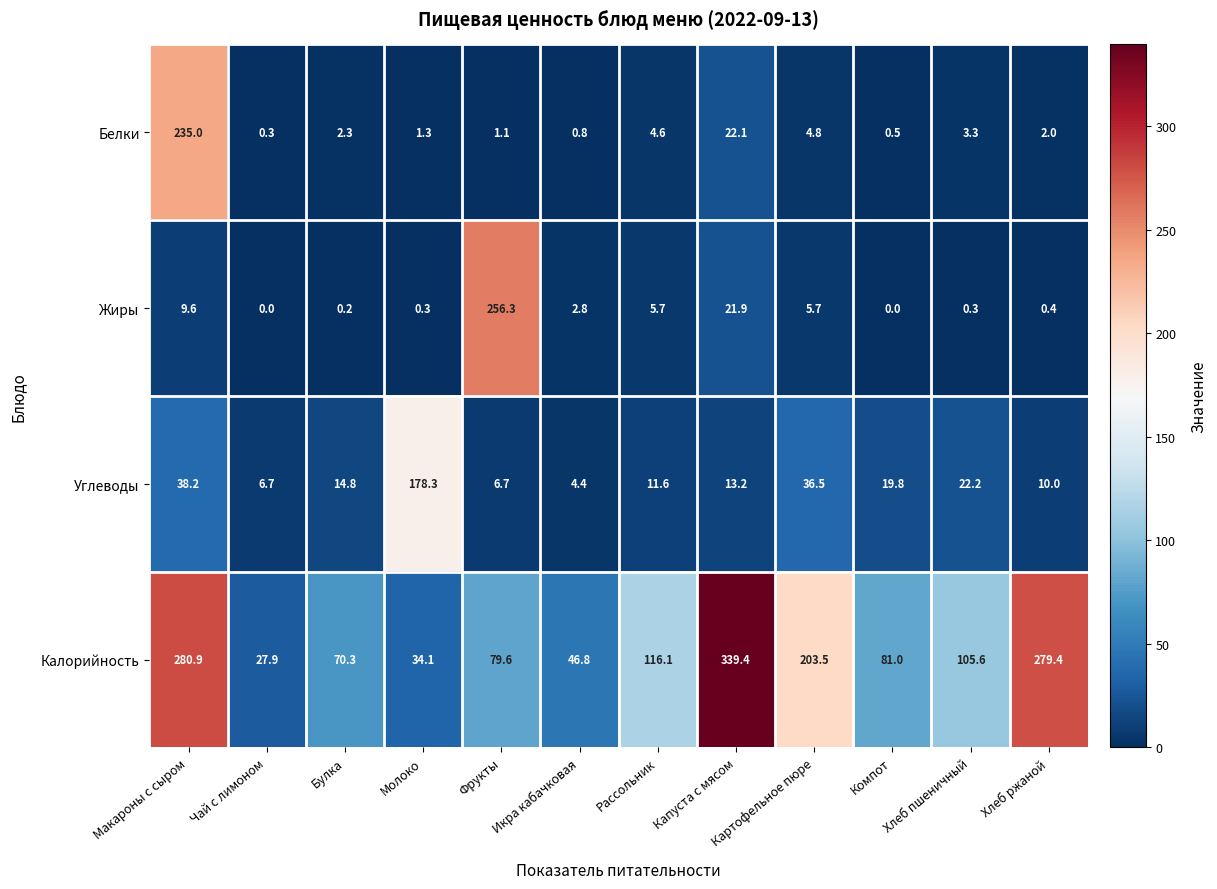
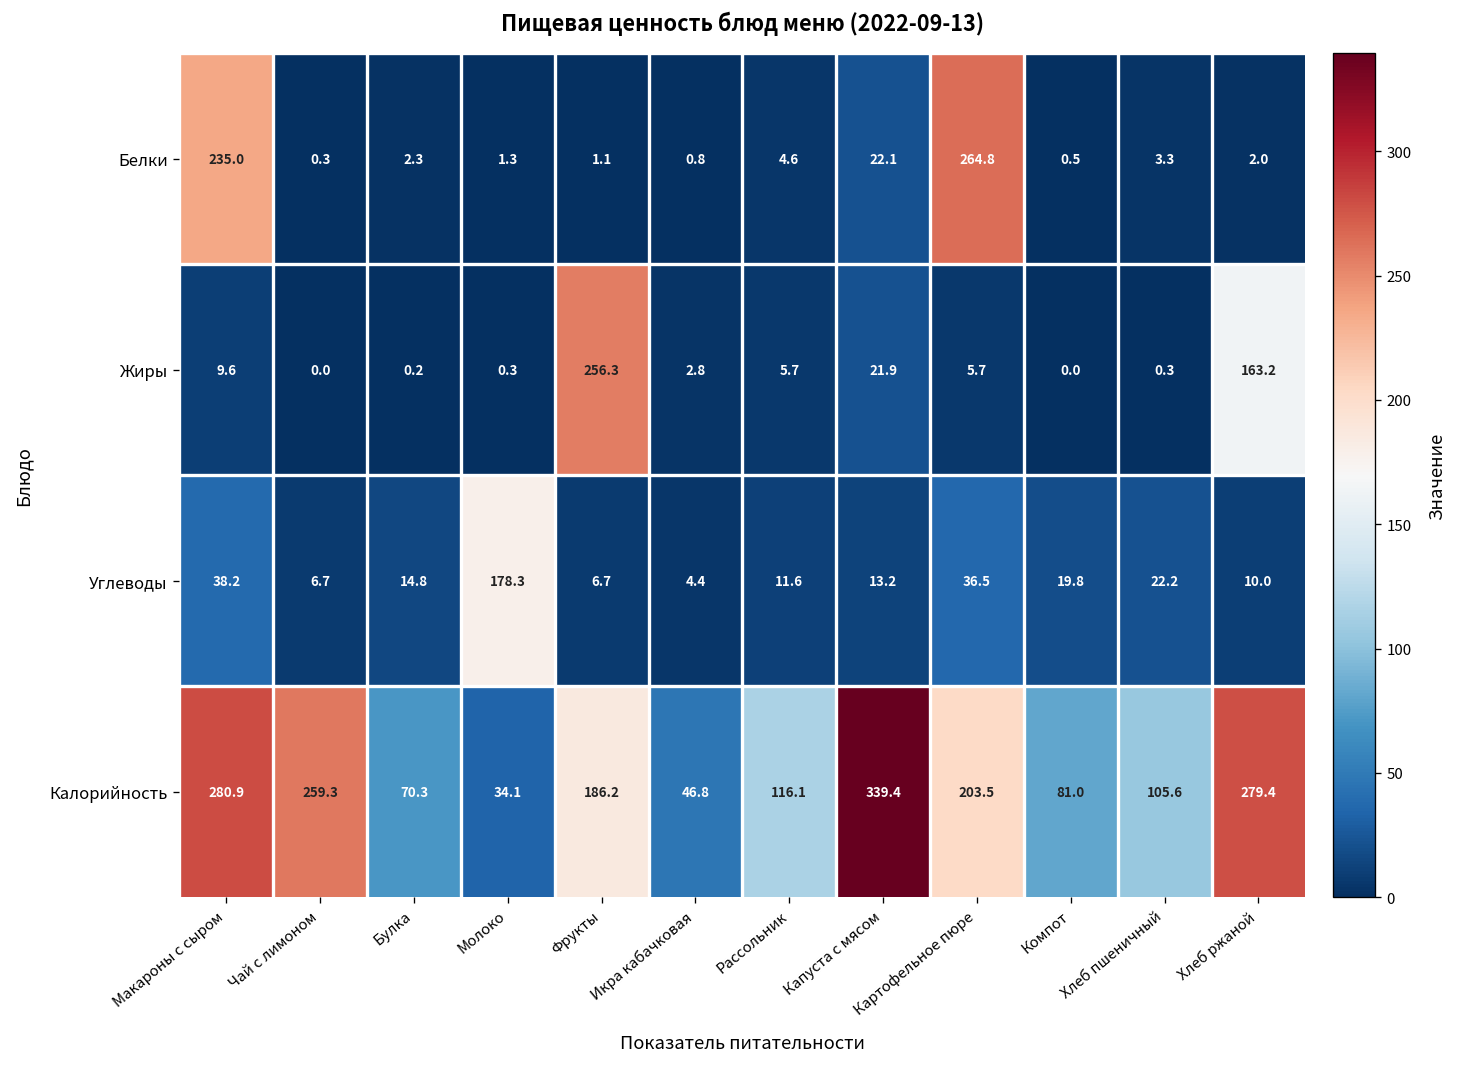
  {
    "Белки": {
      "Макароны с сыром": 235.0,
      "Чай с лимоном": 0.3,
      "Булка": 2.3,
      "Молоко": 1.3,
      "Фрукты": 1.1,
      "Икра кабачковая": 0.8,
      "Рассольник": 4.6,
      "Капуста с мясом": 22.1,
-     "Картофельное пюре": 4.8,
+     "Картофельное пюре": 264.8,
      "Компот": 0.5,
      "Хлеб пшеничный": 3.3,
      "Хлеб ржаной": 2.0
    },
    "Жиры": {
      "Макароны с сыром": 9.6,
      "Чай с лимоном": 0.0,
      "Булка": 0.2,
      "Молоко": 0.3,
      "Фрукты": 256.3,
      "Икра кабачковая": 2.8,
      "Рассольник": 5.7,
      "Капуста с мясом": 21.9,
      "Картофельное пюре": 5.7,
      "Компот": 0.0,
      "Хлеб пшеничный": 0.3,
-     "Хлеб ржаной": 0.4
+     "Хлеб ржаной": 163.2
    },
    "Углеводы": {
      "Макароны с сыром": 38.2,
      "Чай с лимоном": 6.7,
      "Булка": 14.8,
      "Молоко": 178.3,
      "Фрукты": 6.7,
      "Икра кабачковая": 4.4,
      "Рассольник": 11.6,
      "Капуста с мясом": 13.2,
      "Картофельное пюре": 36.5,
      "Компот": 19.8,
      "Хлеб пшеничный": 22.2,
      "Хлеб ржаной": 10.0
    },
    "Калорийность": {
      "Макароны с сыром": 280.9,
-     "Чай с лимоном": 27.9,
+     "Чай с лимоном": 259.3,
      "Булка": 70.3,
      "Молоко": 34.1,
-     "Фрукты": 79.6,
+     "Фрукты": 186.2,
      "Икра кабачковая": 46.8,
      "Рассольник": 116.1,
      "Капуста с мясом": 339.4,
      "Картофельное пюре": 203.5,
      "Компот": 81.0,
      "Хлеб пшеничный": 105.6,
      "Хлеб ржаной": 279.4
    }
  }
